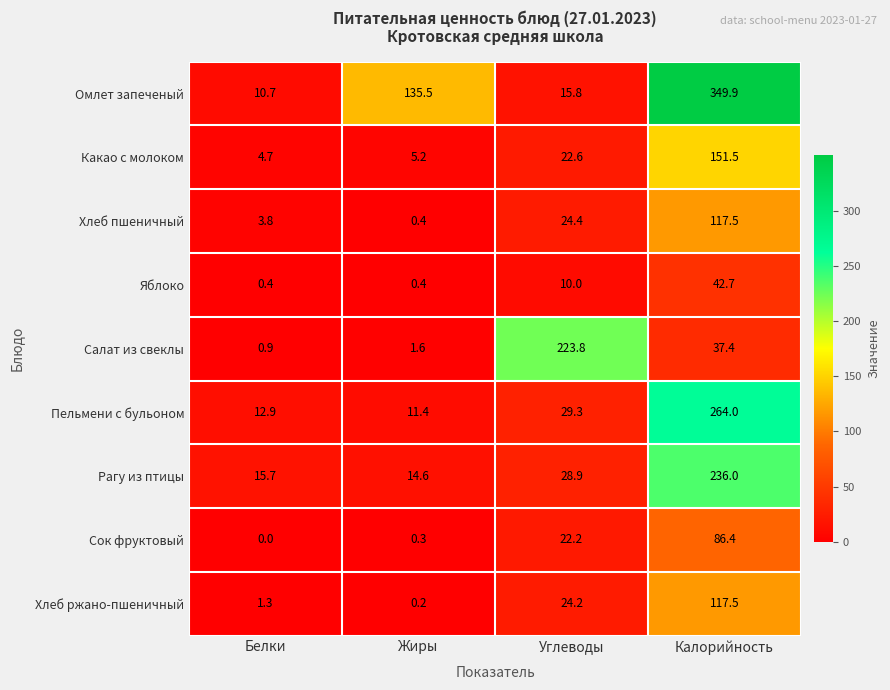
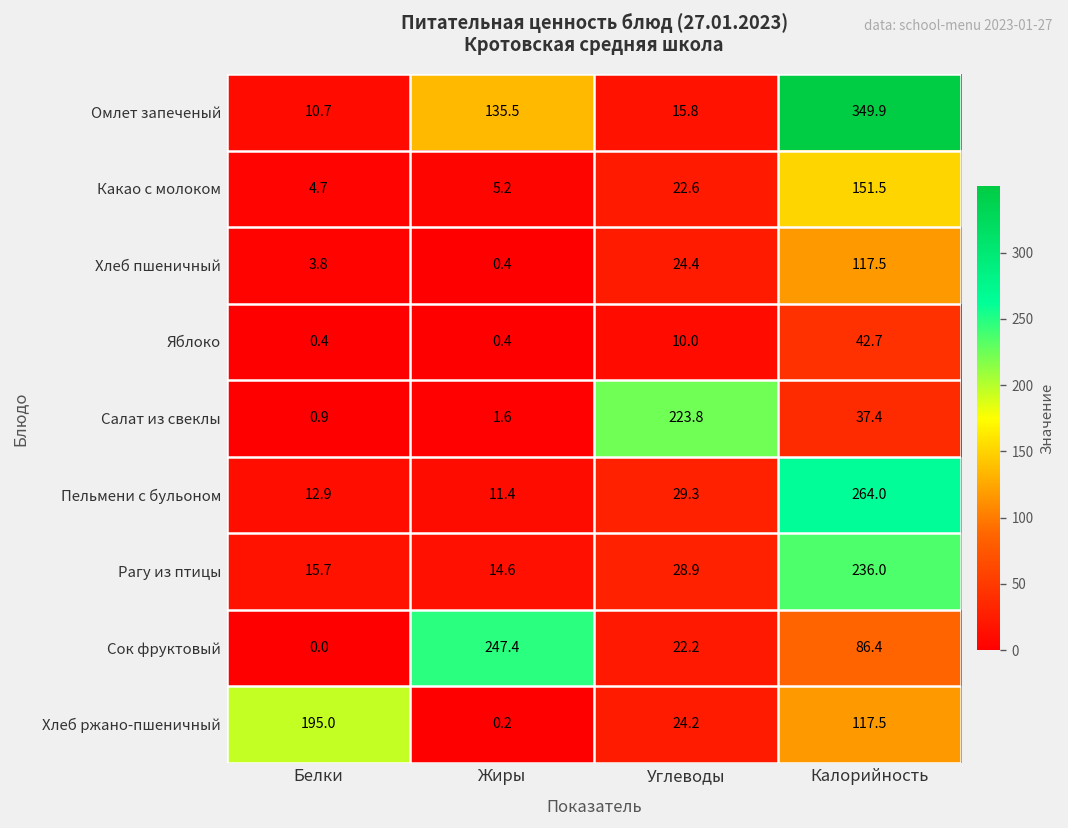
  {
    "Омлет запеченый": {
      "Белки": 10.7,
      "Жиры": 135.5,
      "Углеводы": 15.8,
      "Калорийность": 349.9
    },
    "Какао с молоком": {
      "Белки": 4.7,
      "Жиры": 5.2,
      "Углеводы": 22.6,
      "Калорийность": 151.5
    },
    "Хлеб пшеничный": {
      "Белки": 3.8,
      "Жиры": 0.4,
      "Углеводы": 24.4,
      "Калорийность": 117.5
    },
    "Яблоко": {
      "Белки": 0.4,
      "Жиры": 0.4,
      "Углеводы": 10.0,
      "Калорийность": 42.7
    },
    "Салат из свеклы": {
      "Белки": 0.9,
      "Жиры": 1.6,
      "Углеводы": 223.8,
      "Калорийность": 37.4
    },
    "Пельмени с бульоном": {
      "Белки": 12.9,
      "Жиры": 11.4,
      "Углеводы": 29.3,
      "Калорийность": 264.0
    },
    "Рагу из птицы": {
      "Белки": 15.7,
      "Жиры": 14.6,
      "Углеводы": 28.9,
      "Калорийность": 236.0
    },
    "Сок фруктовый": {
      "Белки": 0.0,
-     "Жиры": 0.3,
+     "Жиры": 247.4,
      "Углеводы": 22.2,
      "Калорийность": 86.4
    },
    "Хлеб ржано-пшеничный": {
-     "Белки": 1.3,
+     "Белки": 195.0,
      "Жиры": 0.2,
      "Углеводы": 24.2,
      "Калорийность": 117.5
    }
  }
